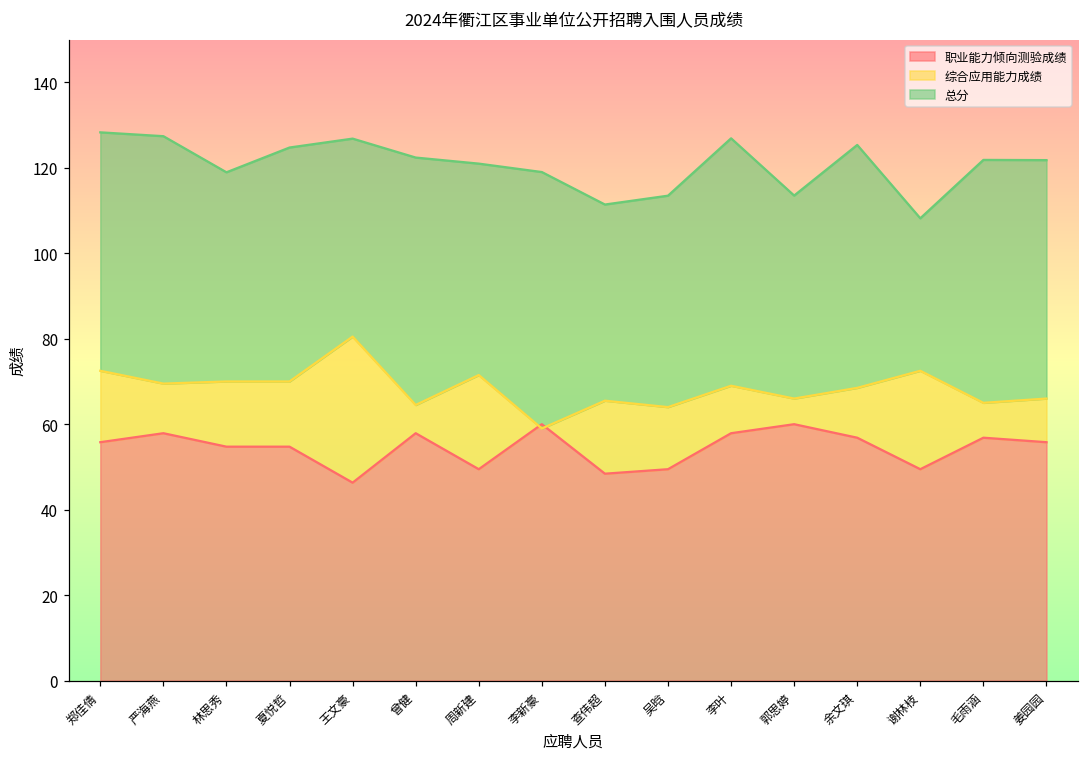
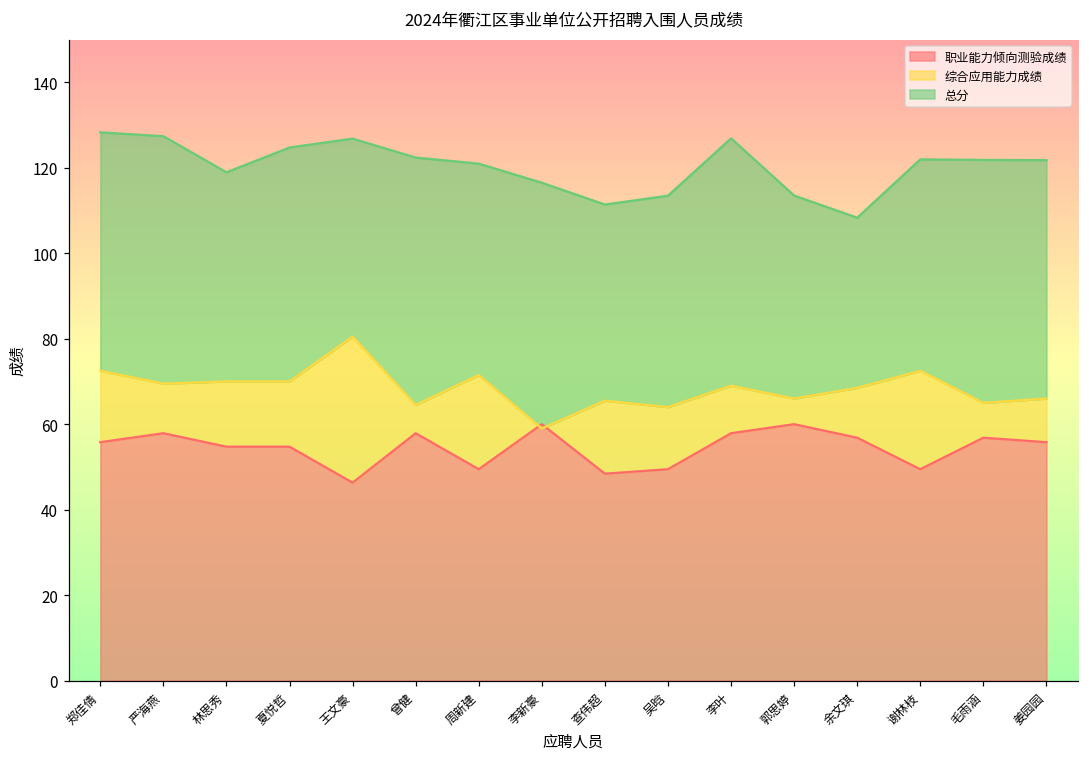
  {
    "职业能力倾向测验成绩": {
      "郑佳倩": 56,
      "严海燕": 58,
      "林思秀": 55,
      "夏悦哲": 55,
      "王文豪": 46,
      "曾健": 58,
      "周新建": 49,
      "查伟超": 48,
      "吴晗": 49,
      "李叶": 58,
      "郭思婷": 60,
      "余文琪": 57,
      "谢林枝": 49,
      "毛雨涵": 57,
      "姜园园": 56
    },
    "总分": {
      "郑佳倩": 128,
      "严海燕": 127,
      "林思秀": 119,
      "夏悦哲": 125,
      "王文豪": 127,
      "曾健": 122,
      "周新建": 121,
-     "李新豪": 119,
+     "李新豪": 117,
      "查伟超": 111,
      "吴晗": 113,
      "李叶": 127,
      "郭思婷": 114,
-     "余文琪": 125,
-     "谢林枝": 108,
+     "余文琪": 108,
+     "谢林枝": 122,
      "毛雨涵": 122,
      "姜园园": 122
    }
  }
